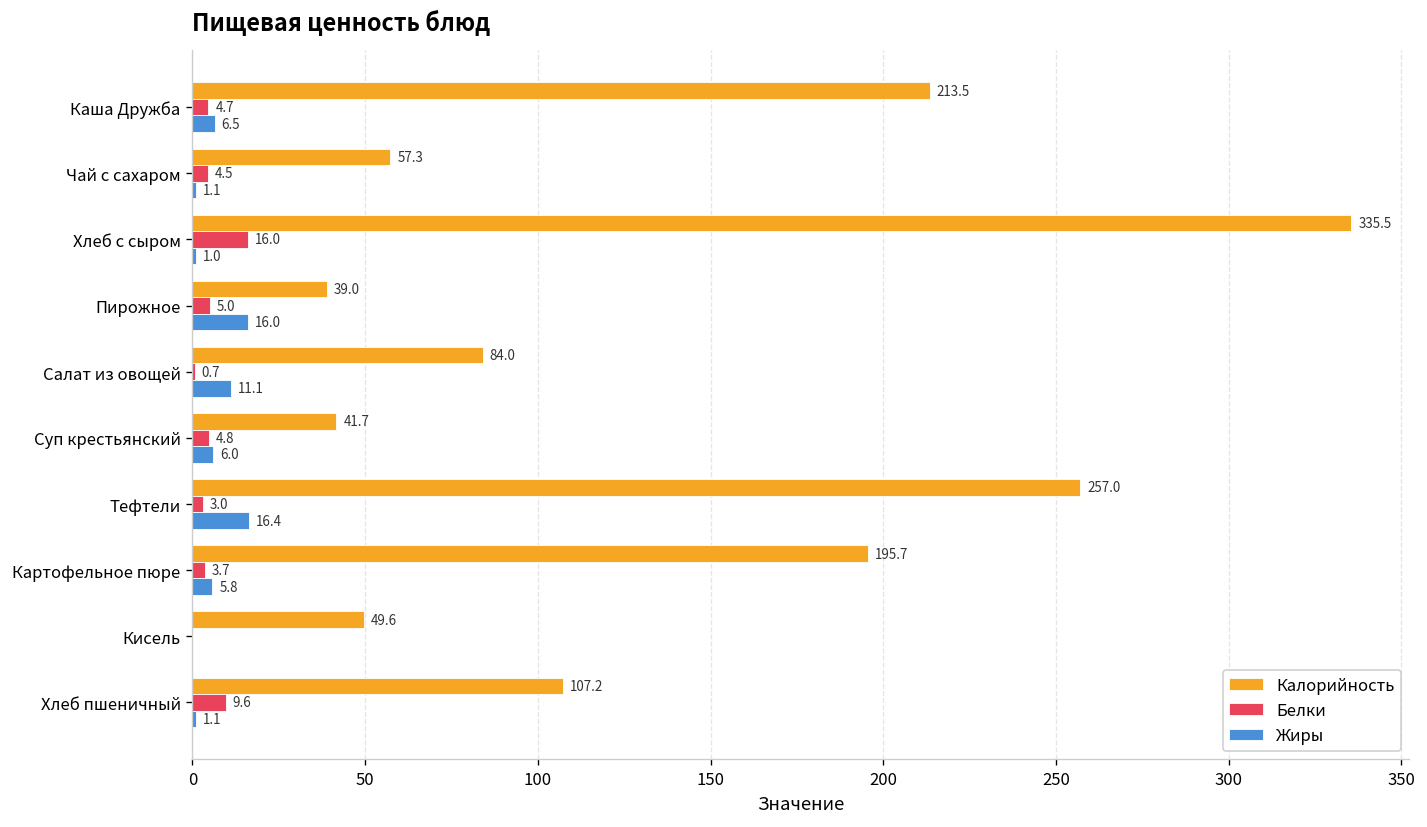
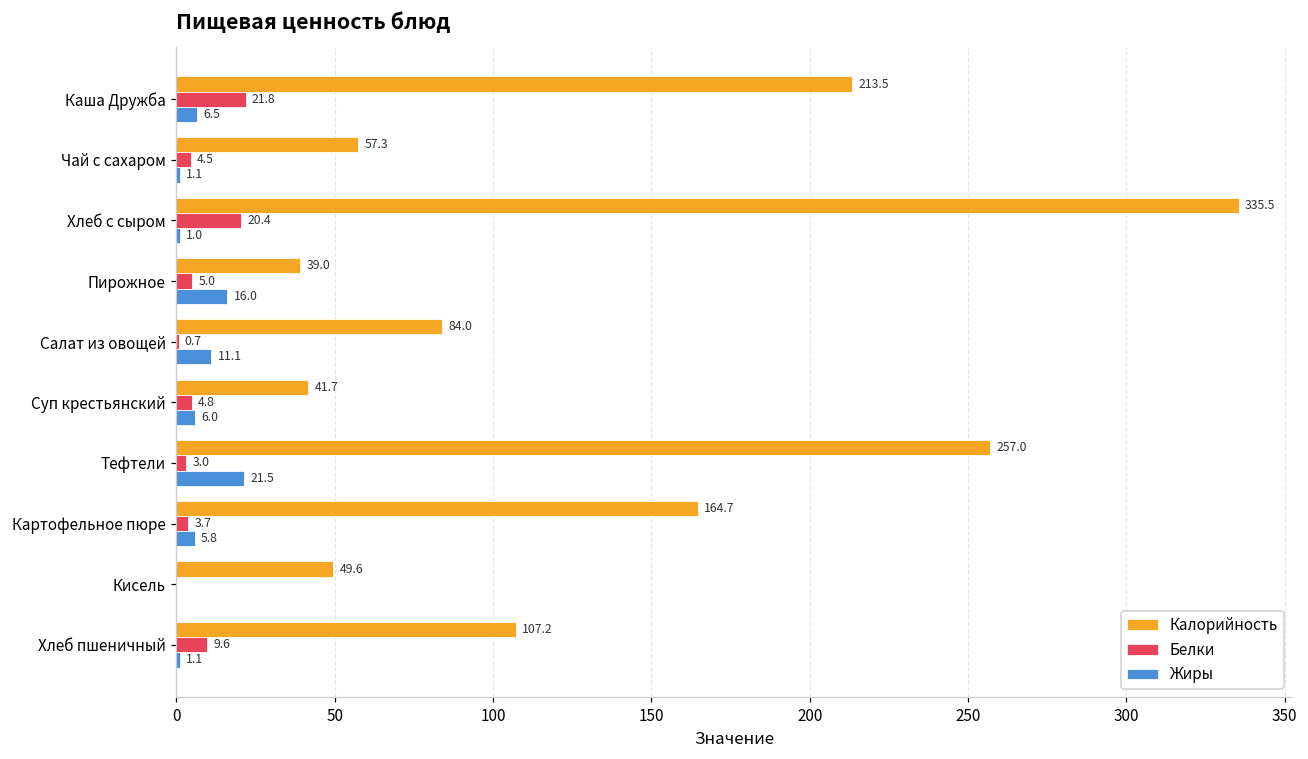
  {
    "Калорийность": {
      "Каша Дружба": 213.5,
      "Чай с сахаром": 57.3,
      "Хлеб с сыром": 335.5,
      "Пирожное": 39.0,
      "Салат из овощей": 84.0,
      "Суп крестьянский": 41.7,
      "Тефтели": 257.0,
-     "Картофельное пюре": 195.7,
+     "Картофельное пюре": 164.7,
      "Кисель": 49.6,
      "Хлеб пшеничный": 107.2
    },
    "Белки": {
-     "Каша Дружба": 4.7,
+     "Каша Дружба": 21.8,
      "Чай с сахаром": 4.5,
-     "Хлеб с сыром": 16.0,
+     "Хлеб с сыром": 20.4,
      "Пирожное": 5.0,
      "Салат из овощей": 0.7,
      "Суп крестьянский": 4.8,
      "Тефтели": 3.0,
      "Картофельное пюре": 3.7,
      "Хлеб пшеничный": 9.6
    },
    "Жиры": {
      "Каша Дружба": 6.5,
      "Чай с сахаром": 1.1,
      "Хлеб с сыром": 1.0,
      "Пирожное": 16.0,
      "Салат из овощей": 11.1,
      "Суп крестьянский": 6.0,
-     "Тефтели": 16.4,
+     "Тефтели": 21.5,
      "Картофельное пюре": 5.8,
      "Хлеб пшеничный": 1.1
    }
  }
